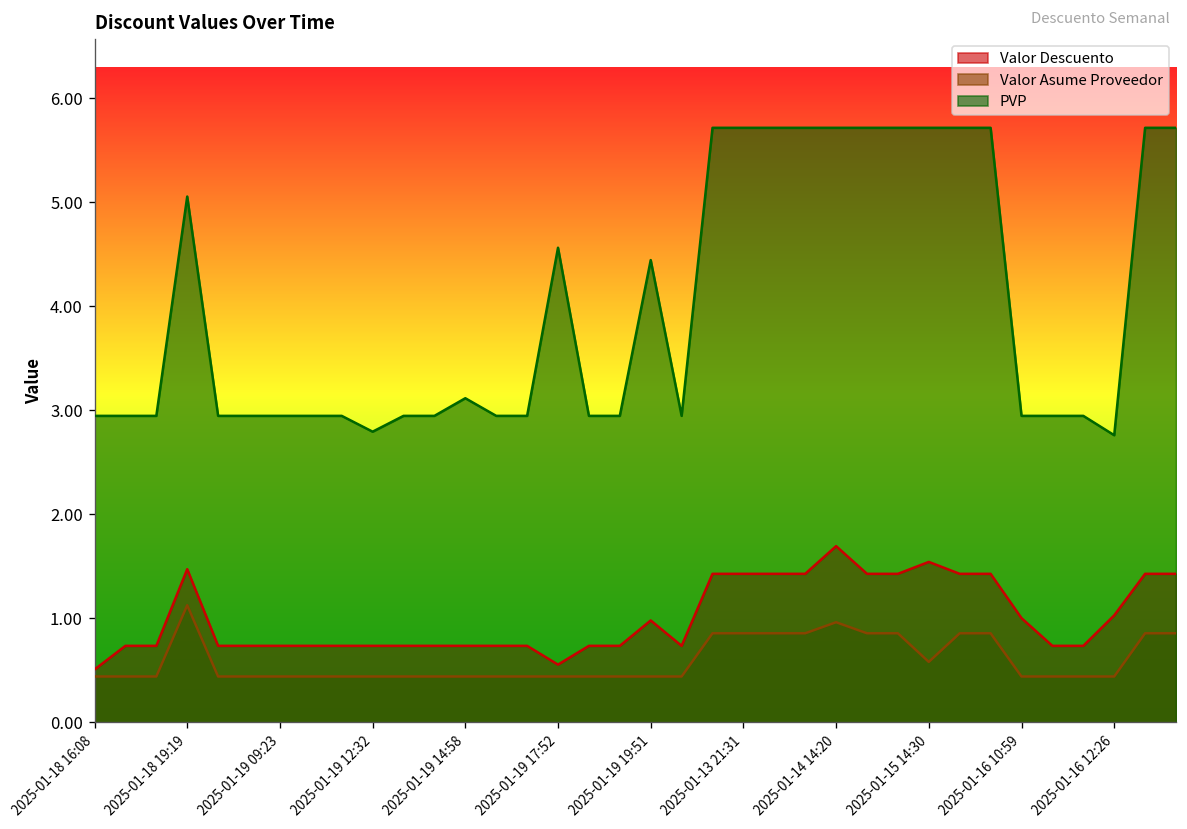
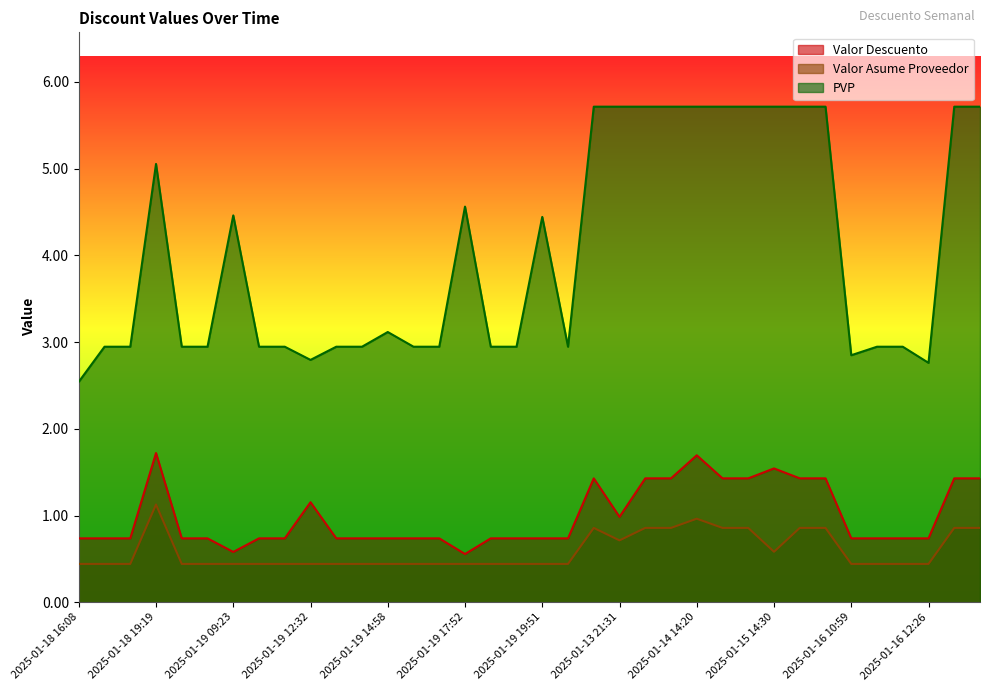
  {
    "Valor Descuento": {
-     "2025-01-18 16:08": 0.5,
-     "2025-01-18 19:19": 1.5,
-     "2025-01-19 09:23": 0.7,
-     "2025-01-19 12:32": 0.7,
+     "2025-01-18 16:08": 0.7,
+     "2025-01-18 19:19": 1.7,
+     "2025-01-19 09:23": 0.6,
+     "2025-01-19 12:32": 1.2,
      "2025-01-19 14:58": 0.7,
      "2025-01-19 17:52": 0.6,
-     "2025-01-19 19:51": 1.0,
-     "2025-01-13 21:31": 1.4,
+     "2025-01-19 19:51": 0.7,
+     "2025-01-13 21:31": 1.0,
      "2025-01-14 14:20": 1.7,
      "2025-01-15 14:30": 1.5,
-     "2025-01-16 10:59": 1.0,
-     "2025-01-16 12:26": 1.0
+     "2025-01-16 10:59": 0.7,
+     "2025-01-16 12:26": 0.7
    },
    "Valor Asume Proveedor": {
      "2025-01-18 16:08": 0.4,
      "2025-01-18 19:19": 1.1,
      "2025-01-19 09:23": 0.4,
      "2025-01-19 12:32": 0.4,
      "2025-01-19 14:58": 0.4,
      "2025-01-19 17:52": 0.4,
      "2025-01-19 19:51": 0.4,
-     "2025-01-13 21:31": 0.9,
+     "2025-01-13 21:31": 0.7,
      "2025-01-14 14:20": 1.0,
      "2025-01-15 14:30": 0.6,
      "2025-01-16 10:59": 0.4,
      "2025-01-16 12:26": 0.4
    },
    "PVP": {
-     "2025-01-18 16:08": 2.9,
+     "2025-01-18 16:08": 2.5,
      "2025-01-18 19:19": 5.1,
-     "2025-01-19 09:23": 2.9,
+     "2025-01-19 09:23": 4.5,
      "2025-01-19 12:32": 2.8,
      "2025-01-19 14:58": 3.1,
      "2025-01-19 17:52": 4.6,
      "2025-01-19 19:51": 4.4,
      "2025-01-13 21:31": 5.7,
      "2025-01-14 14:20": 5.7,
      "2025-01-15 14:30": 5.7,
-     "2025-01-16 10:59": 2.9,
+     "2025-01-16 10:59": 2.8,
      "2025-01-16 12:26": 2.8
    }
  }
